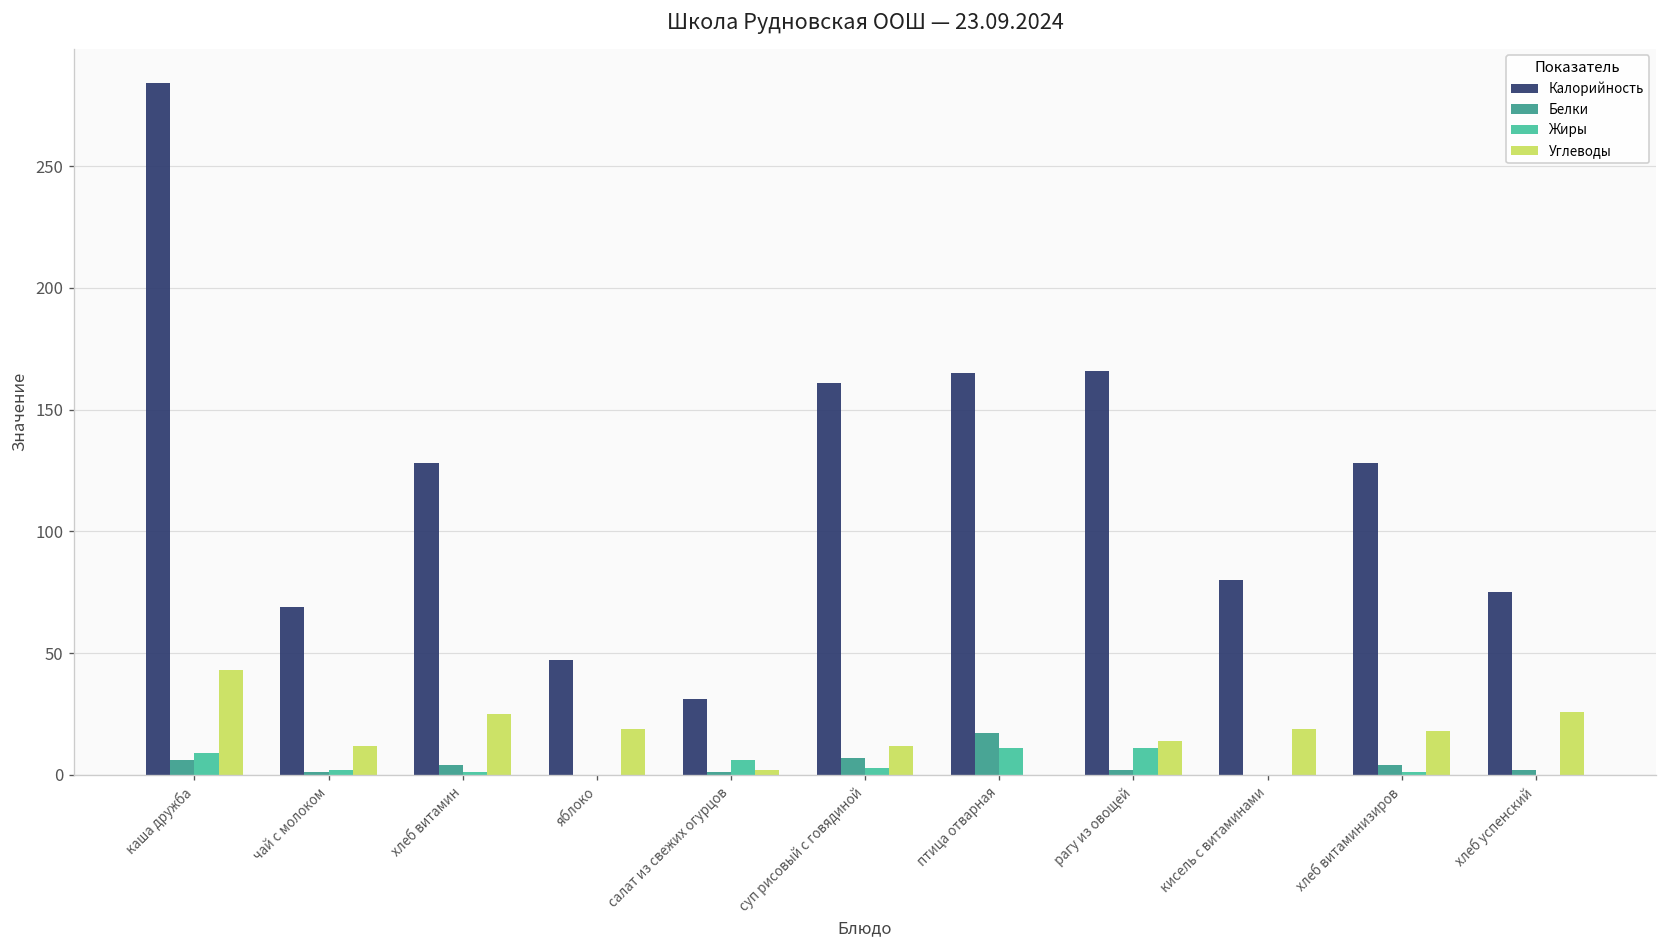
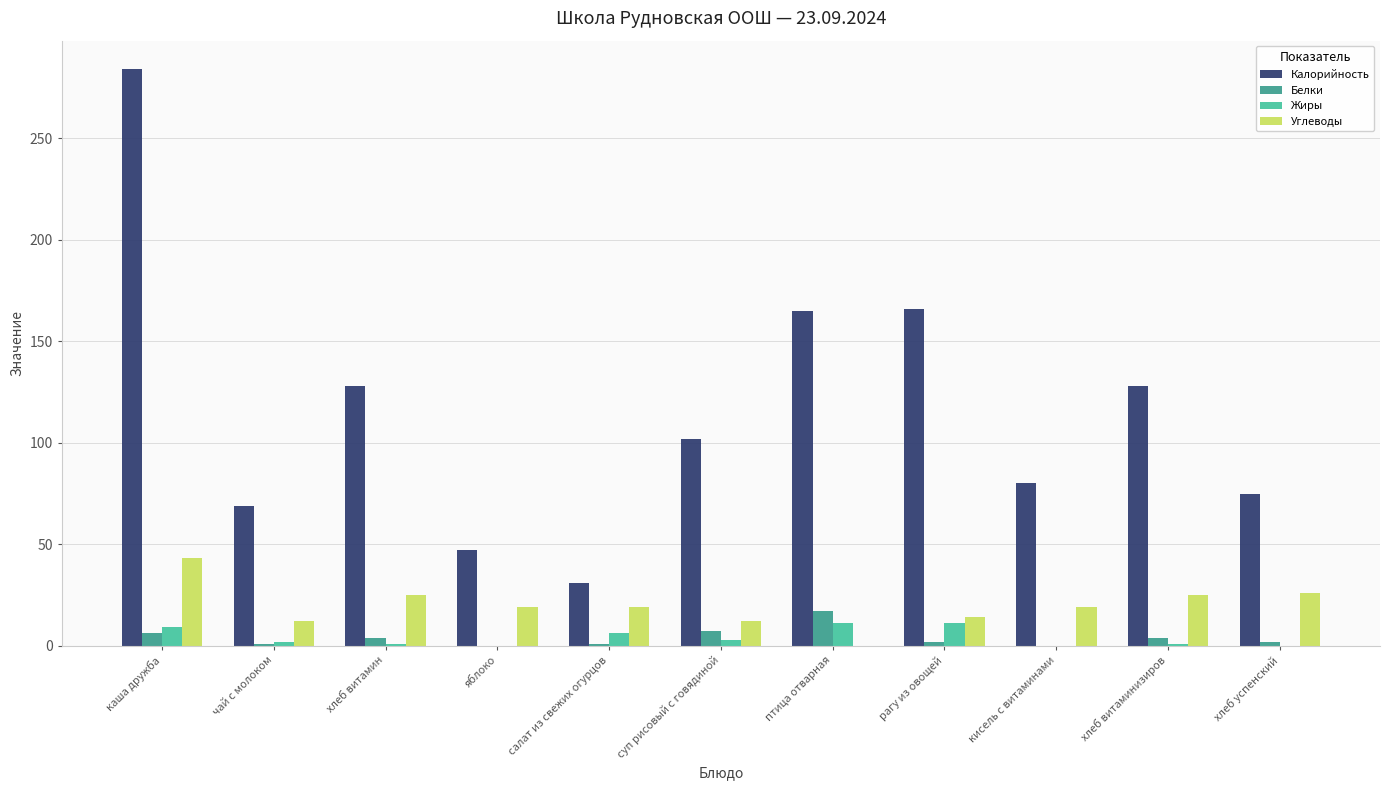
  {
    "Калорийность": {
      "каша дружба": 284,
      "чай с молоком": 69,
      "хлеб витамин": 128,
      "яблоко": 47,
      "салат из свежих огурцов": 31,
-     "суп рисовый с говядиной": 161,
+     "суп рисовый с говядиной": 102,
      "птица отварная": 165,
      "рагу из овощей": 166,
      "кисель с витаминами": 80,
      "хлеб витаминизиров": 128,
      "хлеб успенский": 75
    },
    "Углеводы": {
      "каша дружба": 43,
      "чай с молоком": 12,
      "хлеб витамин": 25,
      "яблоко": 19,
-     "салат из свежих огурцов": 2,
+     "салат из свежих огурцов": 19,
      "суп рисовый с говядиной": 12,
      "птица отварная": 0,
      "рагу из овощей": 14,
      "кисель с витаминами": 19,
-     "хлеб витаминизиров": 18,
+     "хлеб витаминизиров": 25,
      "хлеб успенский": 26
    }
  }
